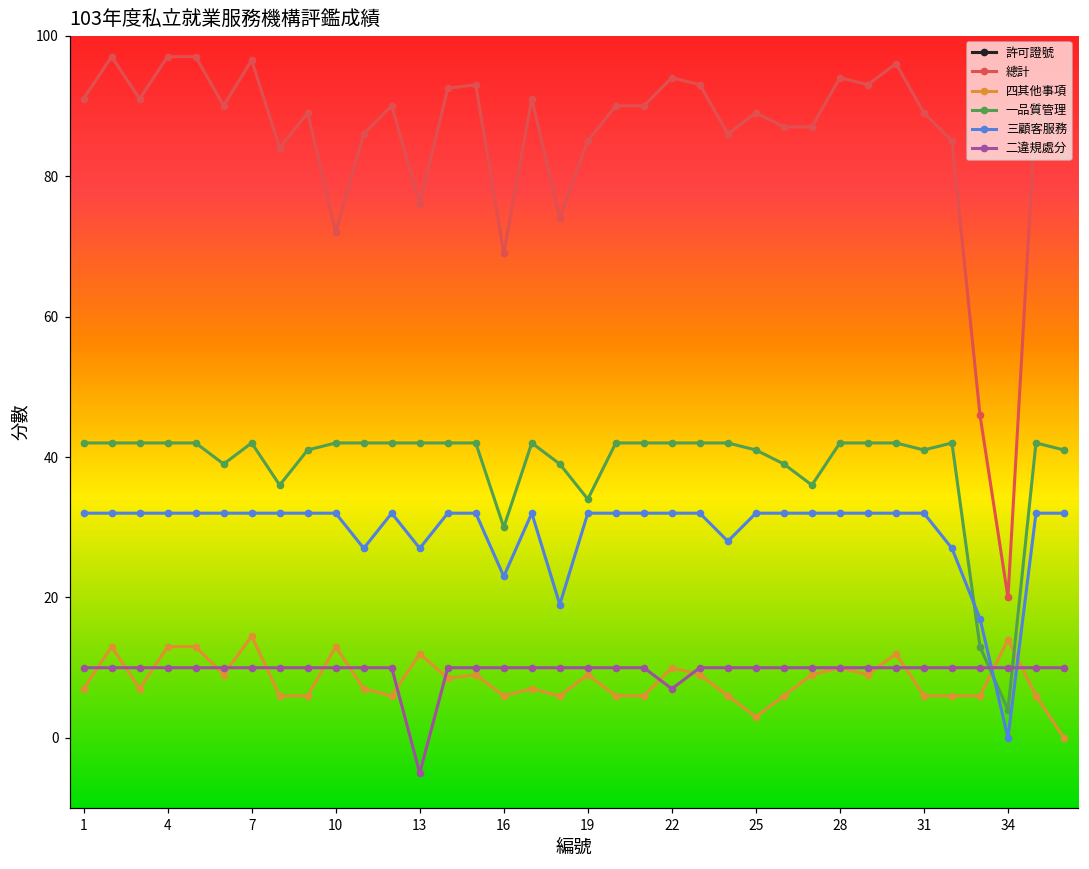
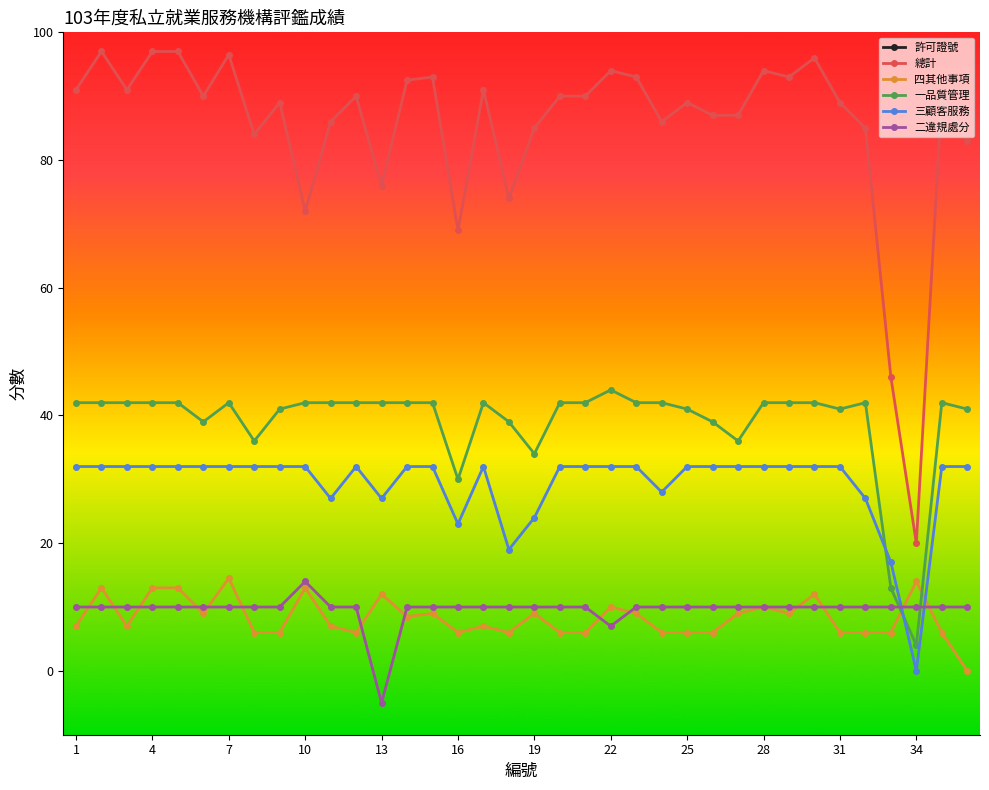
  {
    "總計": {
      "1": 91,
      "4": 97,
      "7": 97,
      "10": 72,
      "13": 76,
      "16": 69,
      "19": 85,
      "22": 94,
      "25": 89,
      "28": 94,
      "31": 89,
      "34": 20
    },
    "四其他事項": {
      "1": 7,
      "4": 13,
      "7": 15,
      "10": 13,
      "13": 12,
      "16": 6,
      "19": 9,
      "22": 10,
-     "25": 3,
+     "25": 6,
      "31": 6,
      "34": 14
    },
    "一品質管理": {
      "1": 42,
      "4": 42,
      "7": 42,
      "10": 42,
      "13": 42,
      "16": 30,
      "19": 34,
-     "22": 42,
+     "22": 44,
      "25": 41,
      "28": 42,
      "31": 41,
      "34": 4
    },
    "三顧客服務": {
      "1": 32,
      "4": 32,
      "7": 32,
      "10": 32,
      "13": 27,
      "16": 23,
-     "19": 32,
+     "19": 24,
      "22": 32,
      "25": 32,
      "28": 32,
      "31": 32,
      "34": 0
    },
    "二違規處分": {
      "1": 10,
      "4": 10,
      "7": 10,
-     "10": 10,
+     "10": 14,
      "13": -5,
      "16": 10,
      "19": 10,
      "22": 7,
      "25": 10,
      "31": 10,
      "34": 10
    }
  }
